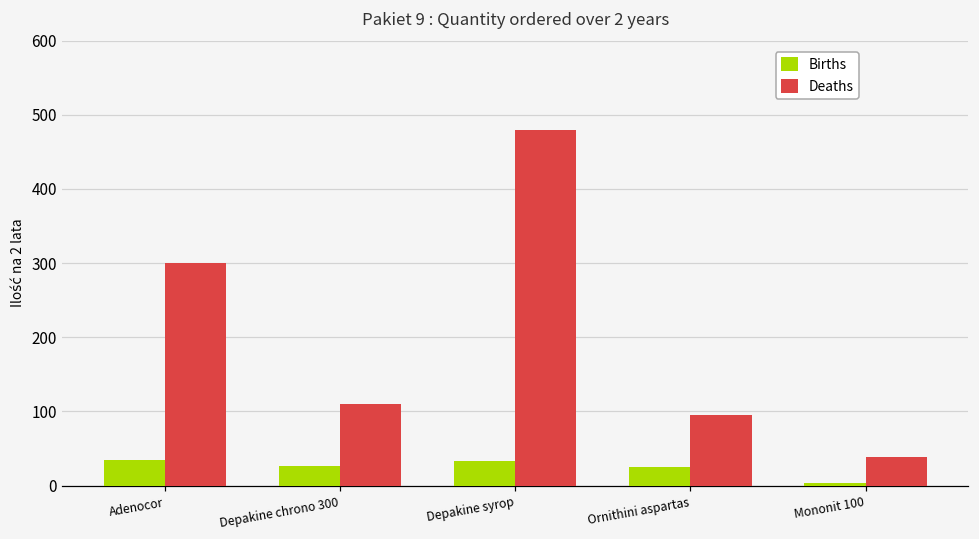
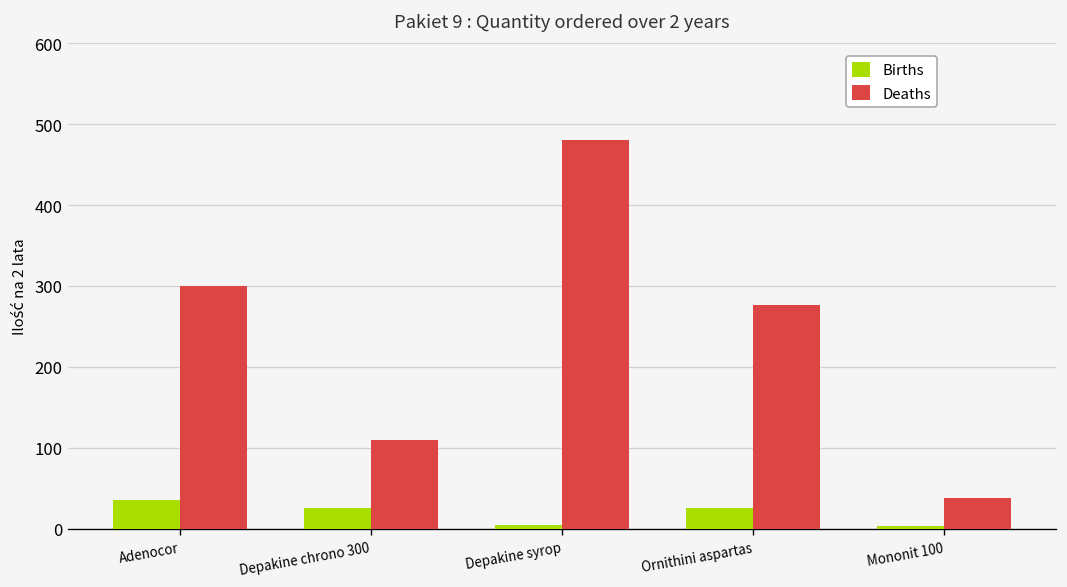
  {
    "Births": {
      "Adenocor": 40,
      "Depakine chrono 300": 30,
-     "Depakine syrop": 30,
+     "Depakine syrop": 10,
      "Ornithini aspartas": 30
    },
    "Deaths": {
      "Adenocor": 300,
      "Depakine chrono 300": 110,
      "Depakine syrop": 480,
-     "Ornithini aspartas": 100,
+     "Ornithini aspartas": 280,
      "Mononit 100": 40
    }
  }
